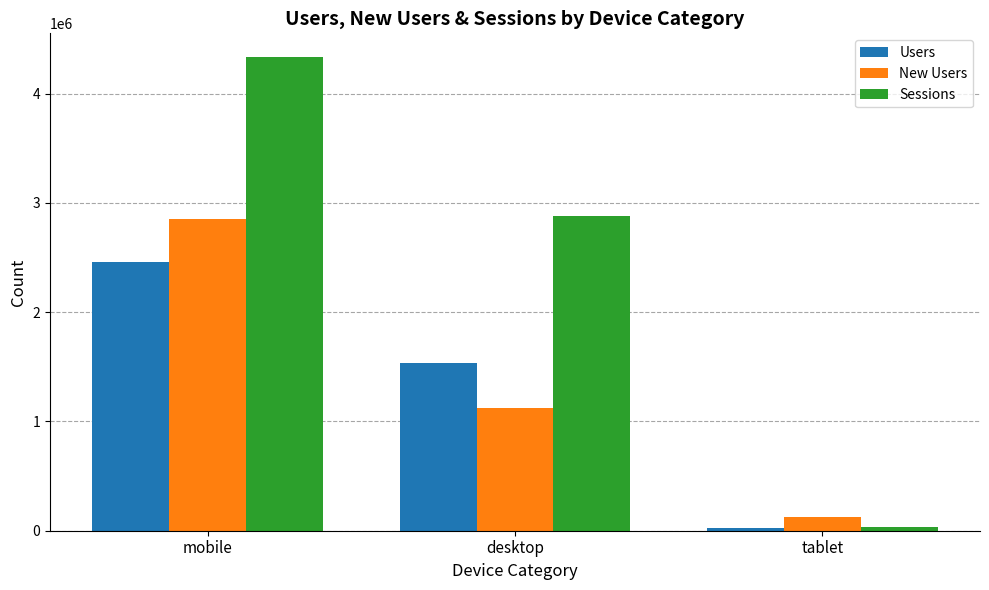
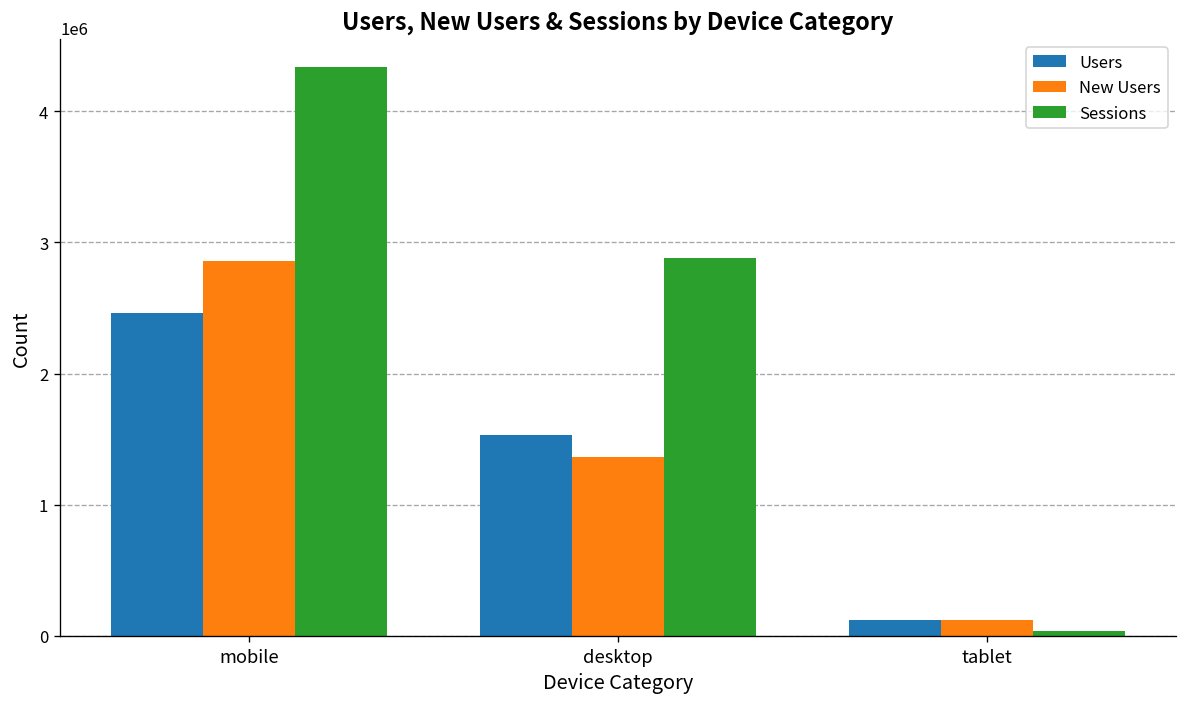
  {
    "Users": {
      "mobile": 2460000,
      "desktop": 1530000,
-     "tablet": 20000
+     "tablet": 120000
    },
    "New Users": {
      "mobile": 2850000,
-     "desktop": 1120000,
+     "desktop": 1370000,
      "tablet": 120000
    },
    "Sessions": {
      "mobile": 4330000,
      "desktop": 2880000,
      "tablet": 40000
    }
  }
